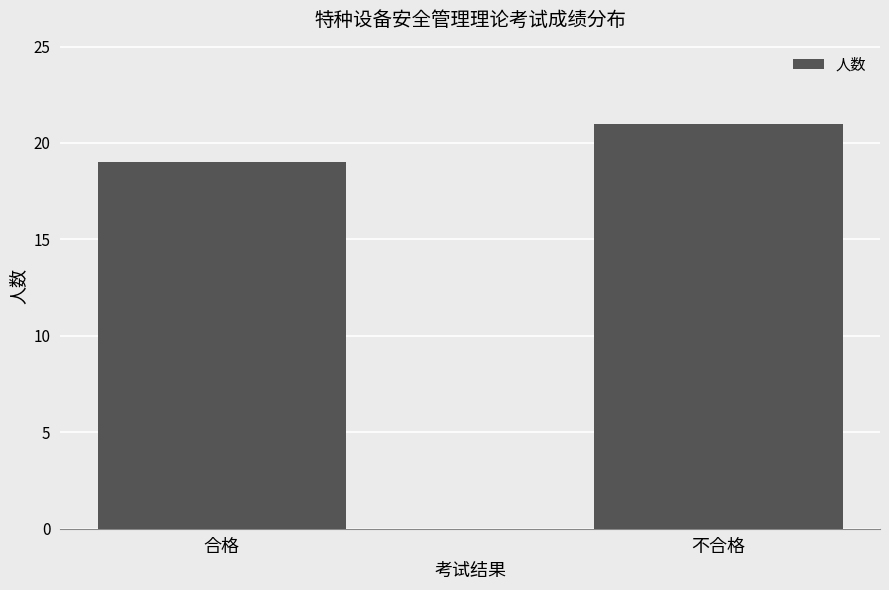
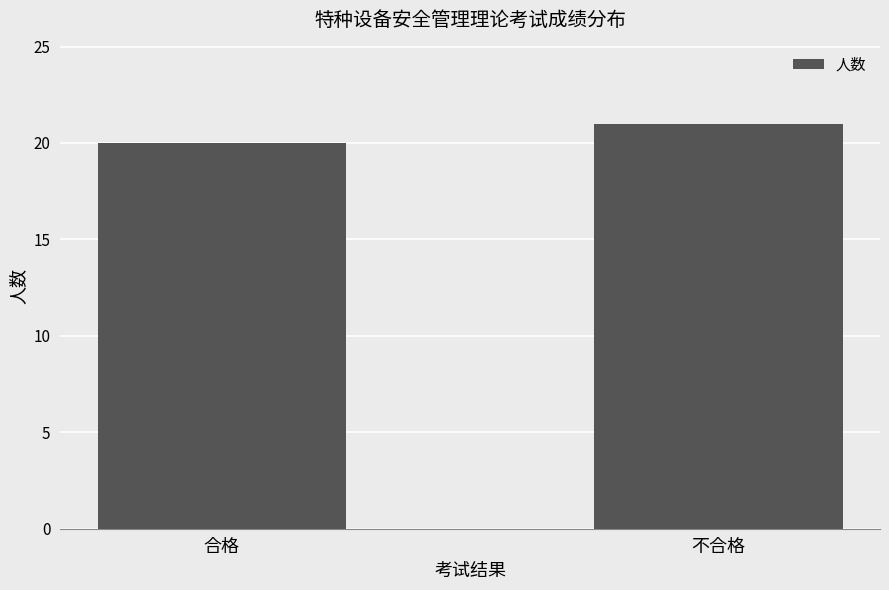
  {
-   "合格": 19,
+   "合格": 20,
    "不合格": 21
  }
